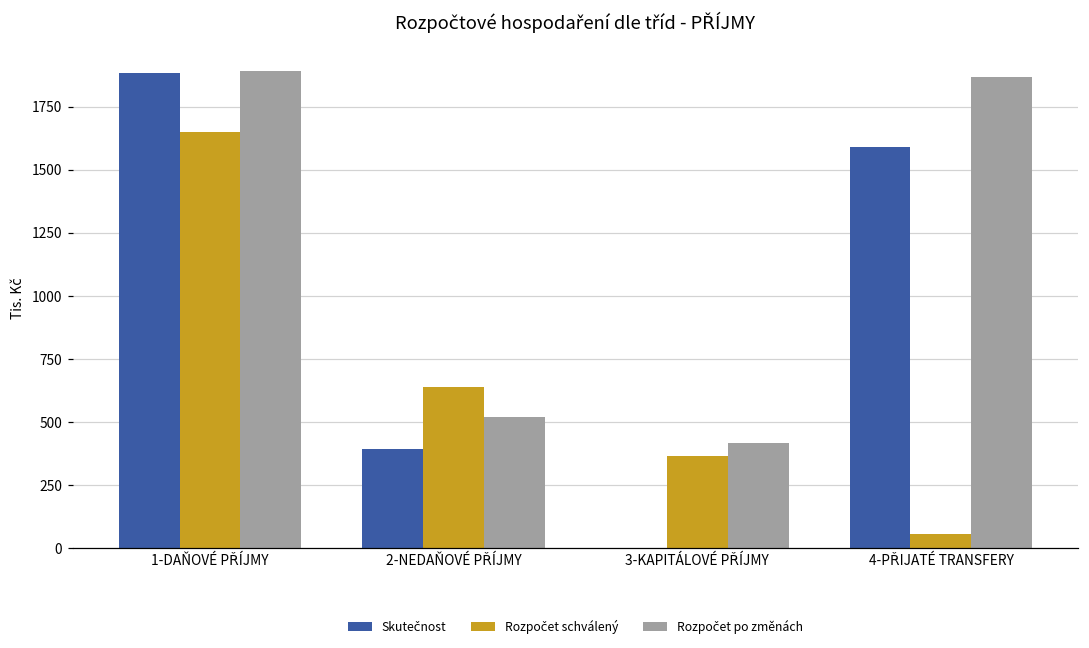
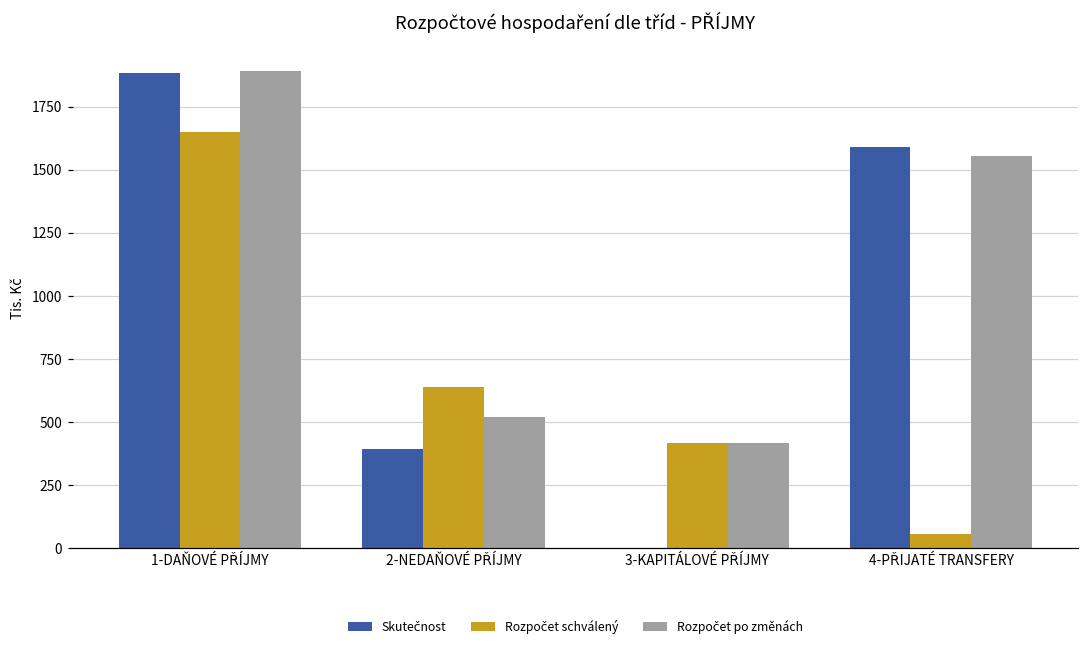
  {
    "Skutečnost": {
      "1-DAŇOVÉ PŘÍJMY": 1880,
      "2-NEDAŇOVÉ PŘÍJMY": 390,
      "4-PŘIJATÉ TRANSFERY": 1590
    },
    "Rozpočet schválený": {
      "1-DAŇOVÉ PŘÍJMY": 1650,
      "2-NEDAŇOVÉ PŘÍJMY": 640,
-     "3-KAPITÁLOVÉ PŘÍJMY": 370,
+     "3-KAPITÁLOVÉ PŘÍJMY": 420,
      "4-PŘIJATÉ TRANSFERY": 60
    },
    "Rozpočet po změnách": {
      "1-DAŇOVÉ PŘÍJMY": 1890,
      "2-NEDAŇOVÉ PŘÍJMY": 520,
      "3-KAPITÁLOVÉ PŘÍJMY": 420,
-     "4-PŘIJATÉ TRANSFERY": 1870
+     "4-PŘIJATÉ TRANSFERY": 1550
    }
  }
